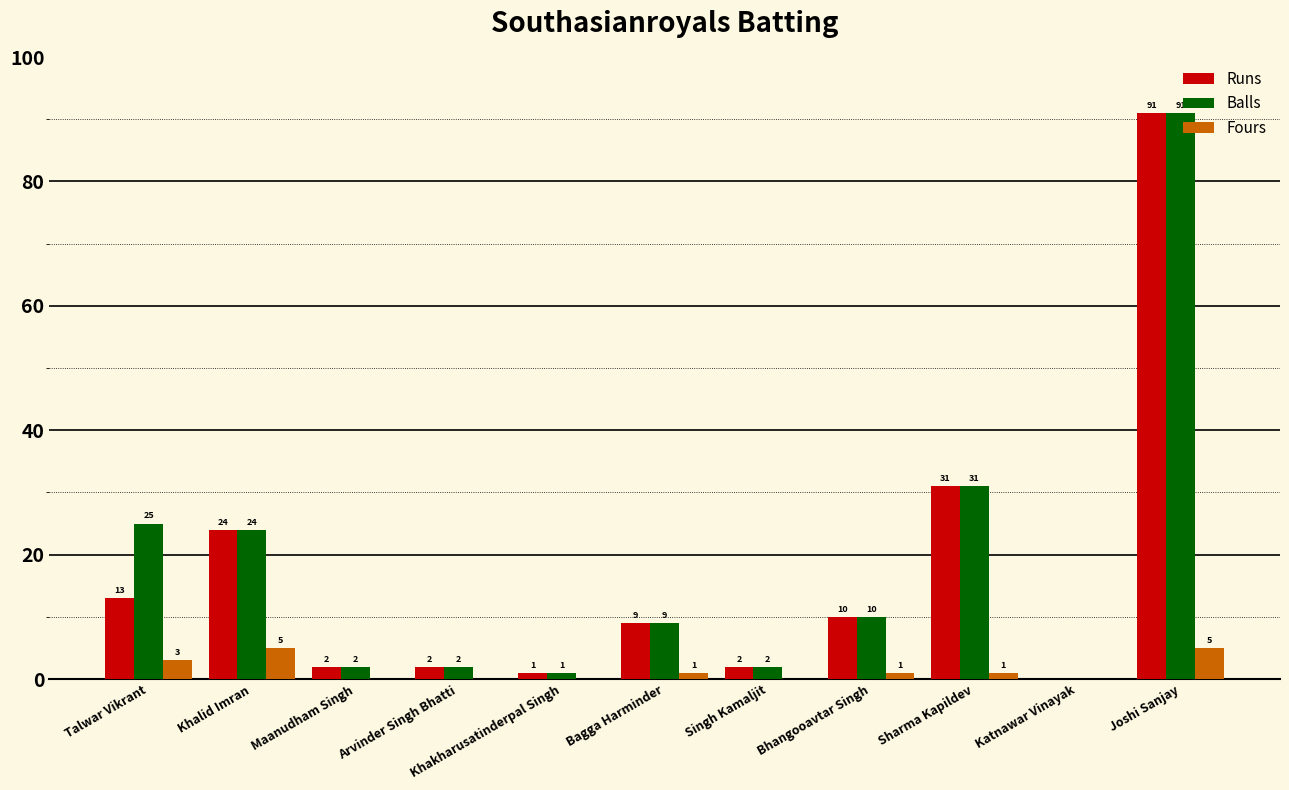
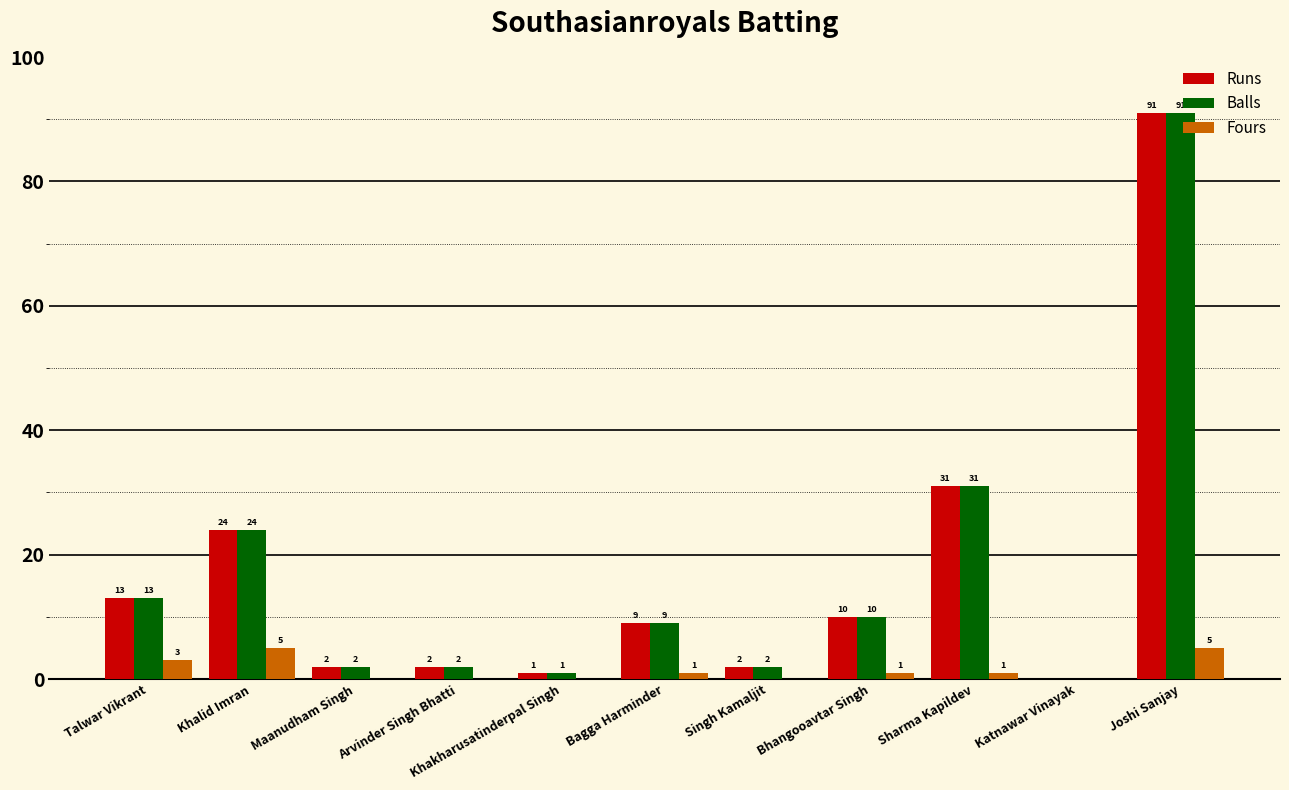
  {
    "Runs": {
      "Talwar Vikrant": 13,
      "Khalid Imran": 24,
      "Maanudham Singh": 2,
      "Arvinder Singh Bhatti": 2,
      "Khakharusatinderpal Singh": 1,
      "Bagga Harminder": 9,
      "Singh Kamaljit": 2,
      "Bhangooavtar Singh": 10,
      "Sharma Kapildev": 31,
      "Joshi Sanjay": 91
    },
    "Balls": {
-     "Talwar Vikrant": 25,
+     "Talwar Vikrant": 13,
      "Khalid Imran": 24,
      "Maanudham Singh": 2,
      "Arvinder Singh Bhatti": 2,
      "Khakharusatinderpal Singh": 1,
      "Bagga Harminder": 9,
      "Singh Kamaljit": 2,
      "Bhangooavtar Singh": 10,
      "Sharma Kapildev": 31,
      "Joshi Sanjay": 91
    },
    "Fours": {
      "Talwar Vikrant": 3,
      "Khalid Imran": 5,
      "Bagga Harminder": 1,
      "Bhangooavtar Singh": 1,
      "Sharma Kapildev": 1,
      "Joshi Sanjay": 5
    }
  }
